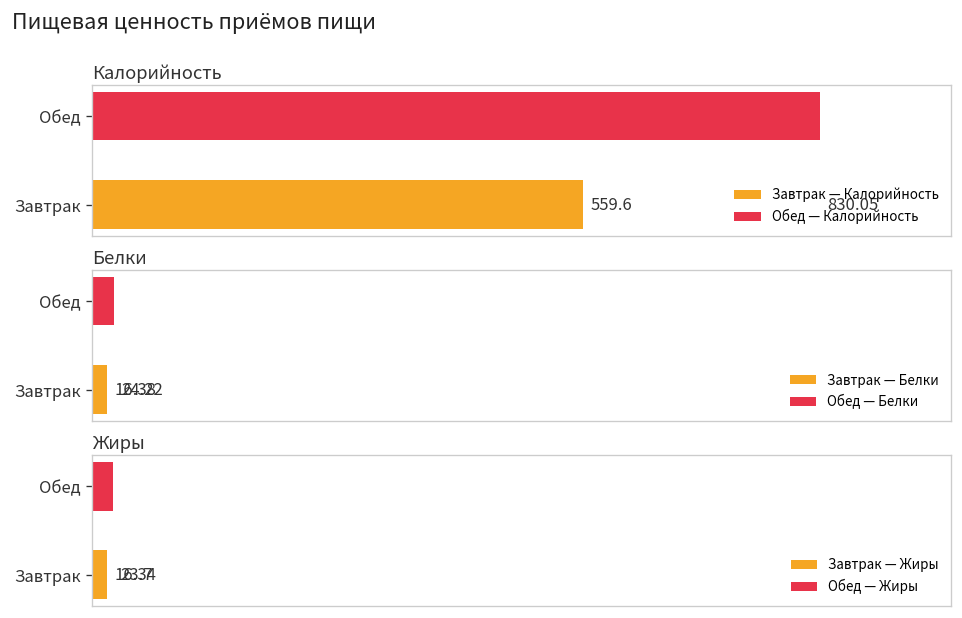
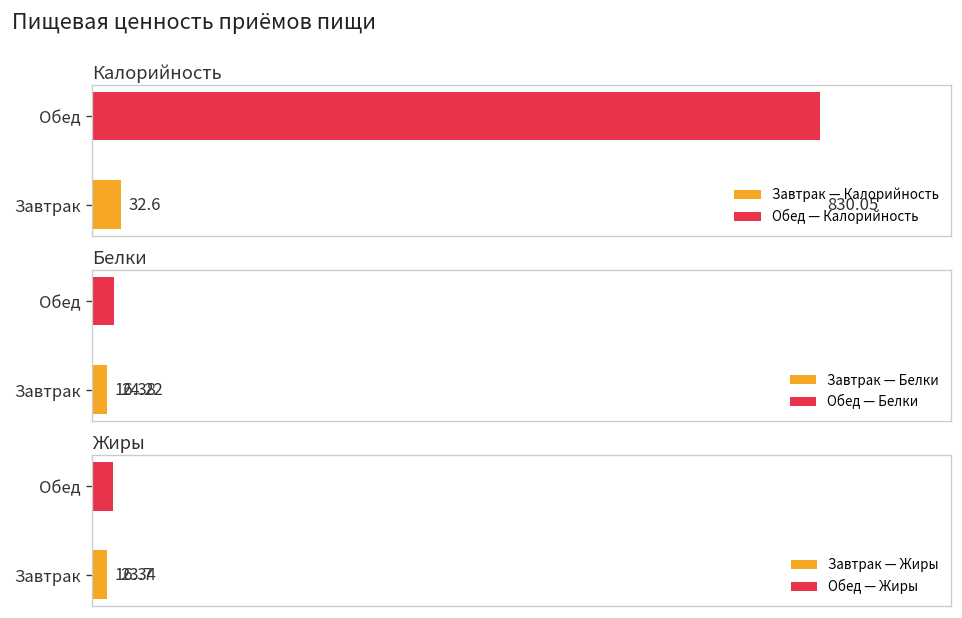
  {
    "Калорийность": {
-     "Завтрак": 559.6
+     "Завтрак": 32.6
    }
  }
